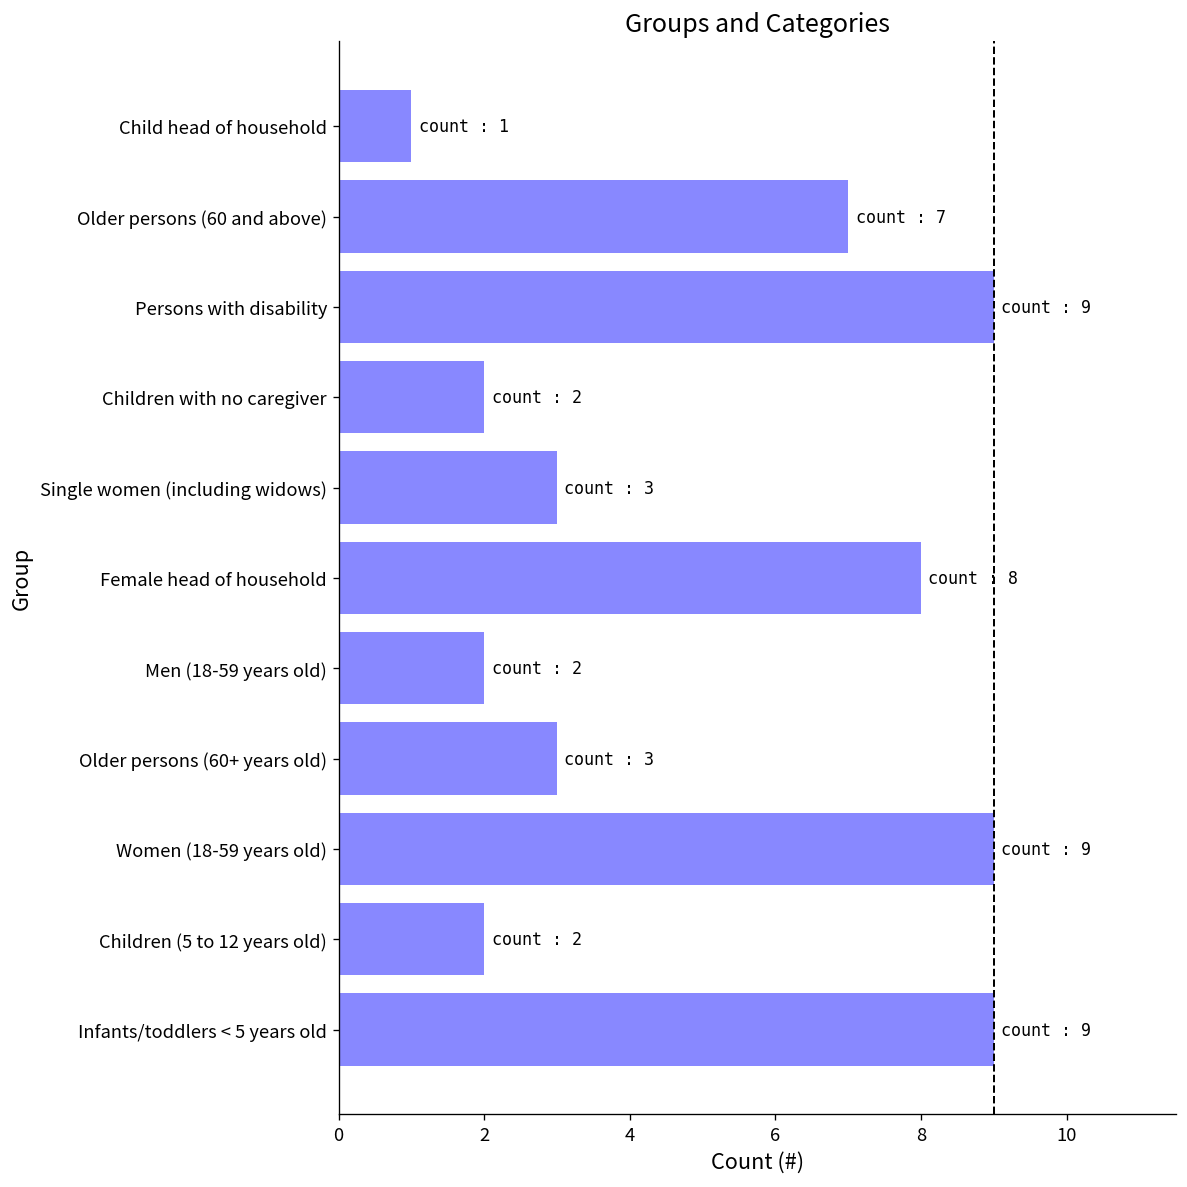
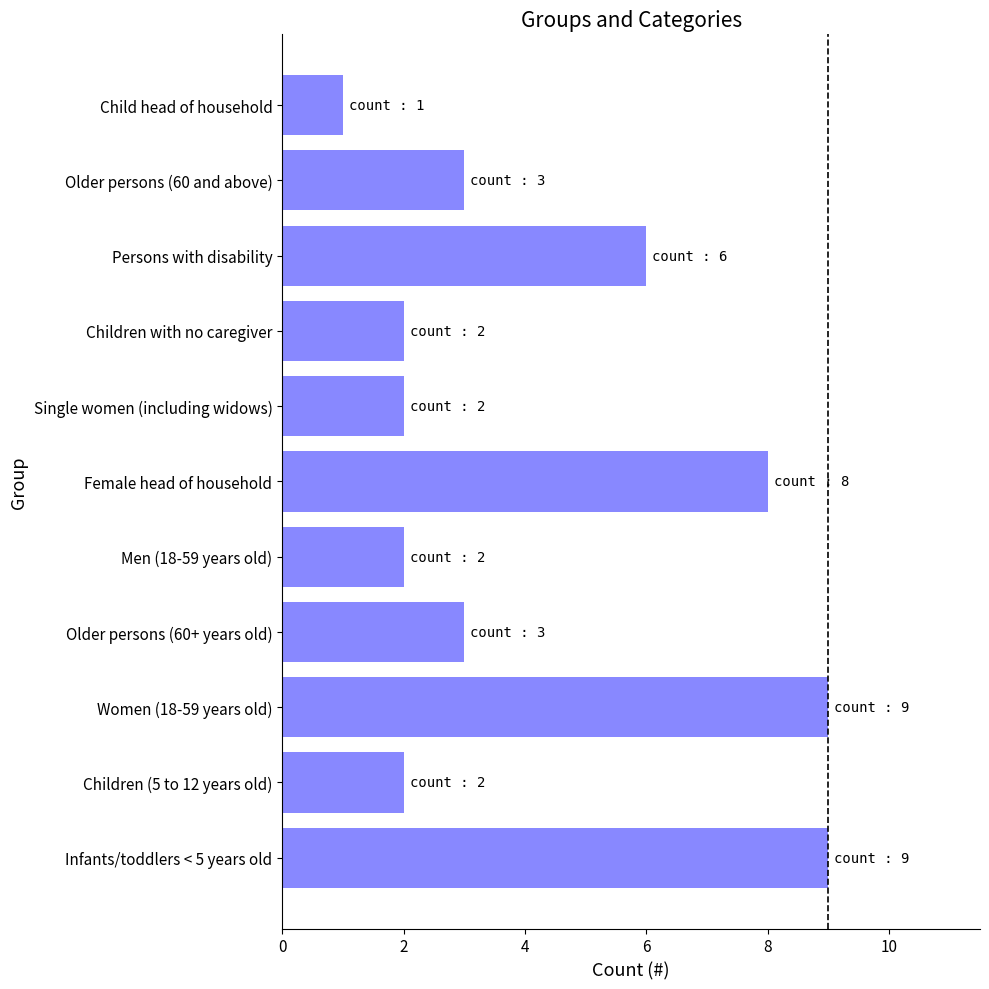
  {
    "Child head of household": 1,
-   "Older persons (60 and above)": 7,
-   "Persons with disability": 9,
+   "Older persons (60 and above)": 3,
+   "Persons with disability": 6,
    "Children with no caregiver": 2,
-   "Single women (including widows)": 3,
+   "Single women (including widows)": 2,
    "Female head of household": 8,
    "Men (18-59 years old)": 2,
    "Older persons (60+ years old)": 3,
    "Women (18-59 years old)": 9,
    "Children (5 to 12 years old)": 2,
    "Infants/toddlers < 5 years old": 9
  }
